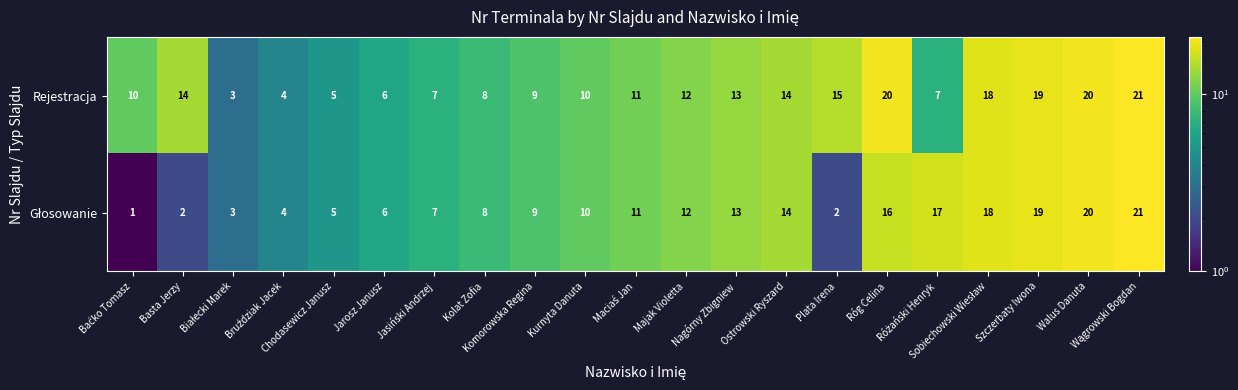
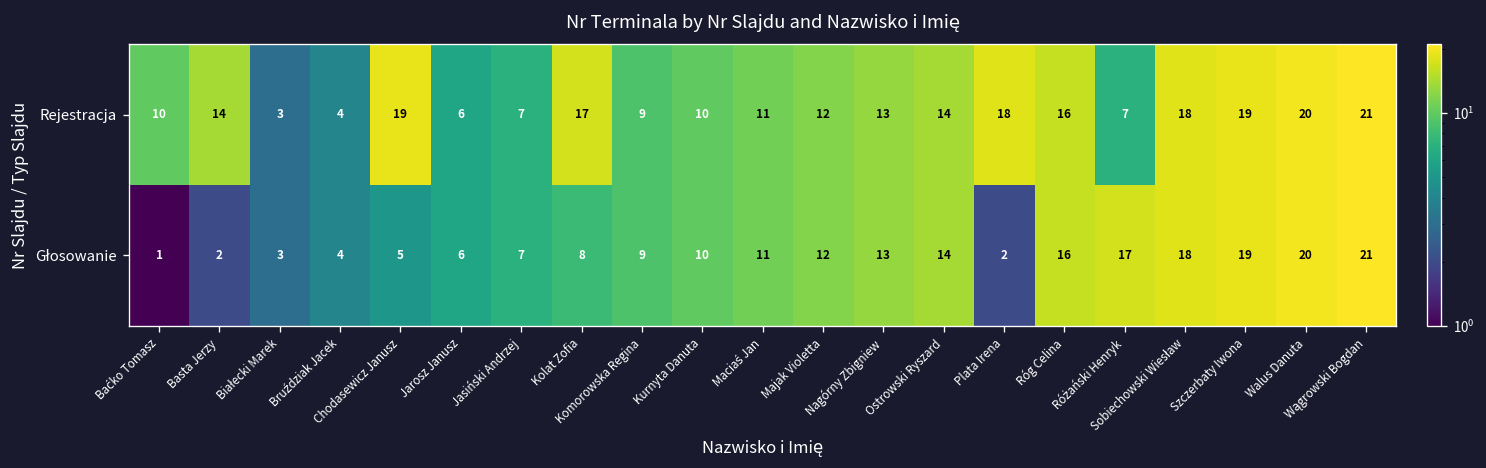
  {
    "Rejestracja": {
      "Baćko Tomasz": 10,
      "Basta Jerzy": 14,
      "Białecki Marek": 3,
      "Bruździak Jacek": 4,
-     "Chodasewicz Janusz": 5,
+     "Chodasewicz Janusz": 19,
      "Jarosz Janusz": 6,
      "Jasiński Andrzej": 7,
-     "Kolat Zofia": 8,
+     "Kolat Zofia": 17,
      "Komorowska Regina": 9,
      "Kurnyta Danuta": 10,
      "Maciaś Jan": 11,
      "Majak Violetta": 12,
      "Nagórny Zbigniew": 13,
      "Ostrowski Ryszard": 14,
-     "Plata Irena": 15,
-     "Róg Celina": 20,
+     "Plata Irena": 18,
+     "Róg Celina": 16,
      "Różański Henryk": 7,
      "Sobiechowski Wiesław": 18,
      "Szczerbaty Iwona": 19,
      "Walus Danuta": 20,
      "Wągrowski Bogdan": 21
    },
    "Głosowanie": {
      "Baćko Tomasz": 1,
      "Basta Jerzy": 2,
      "Białecki Marek": 3,
      "Bruździak Jacek": 4,
      "Chodasewicz Janusz": 5,
      "Jarosz Janusz": 6,
      "Jasiński Andrzej": 7,
      "Kolat Zofia": 8,
      "Komorowska Regina": 9,
      "Kurnyta Danuta": 10,
      "Maciaś Jan": 11,
      "Majak Violetta": 12,
      "Nagórny Zbigniew": 13,
      "Ostrowski Ryszard": 14,
      "Plata Irena": 2,
      "Róg Celina": 16,
      "Różański Henryk": 17,
      "Sobiechowski Wiesław": 18,
      "Szczerbaty Iwona": 19,
      "Walus Danuta": 20,
      "Wągrowski Bogdan": 21
    }
  }
